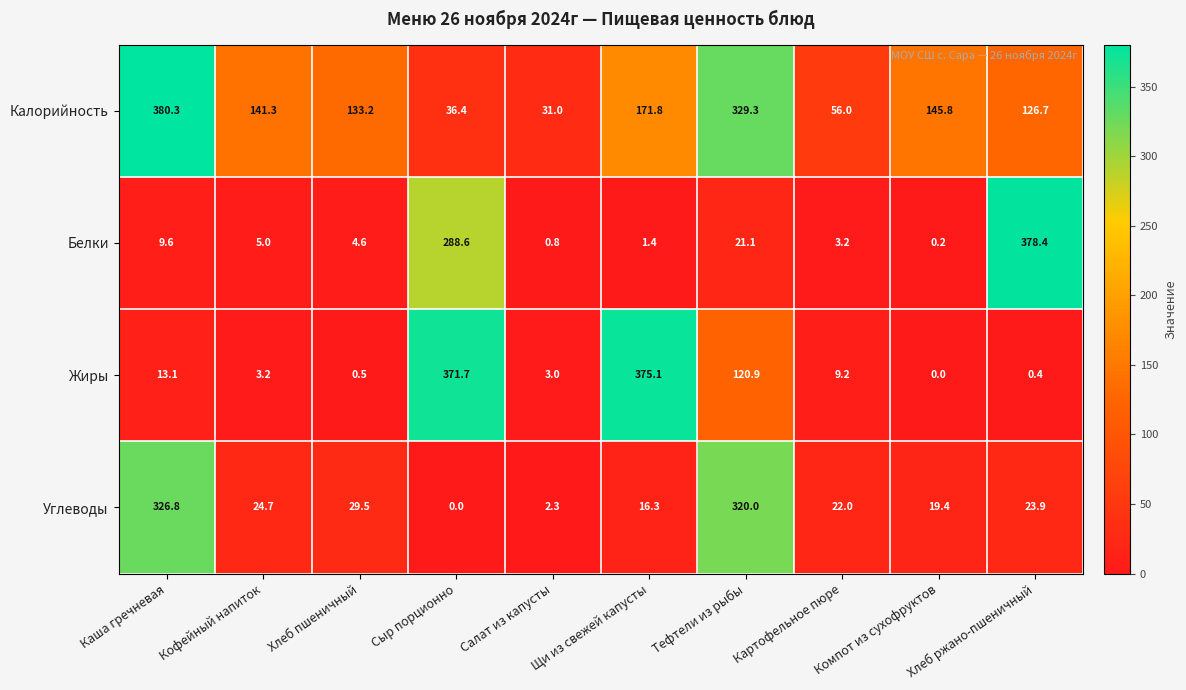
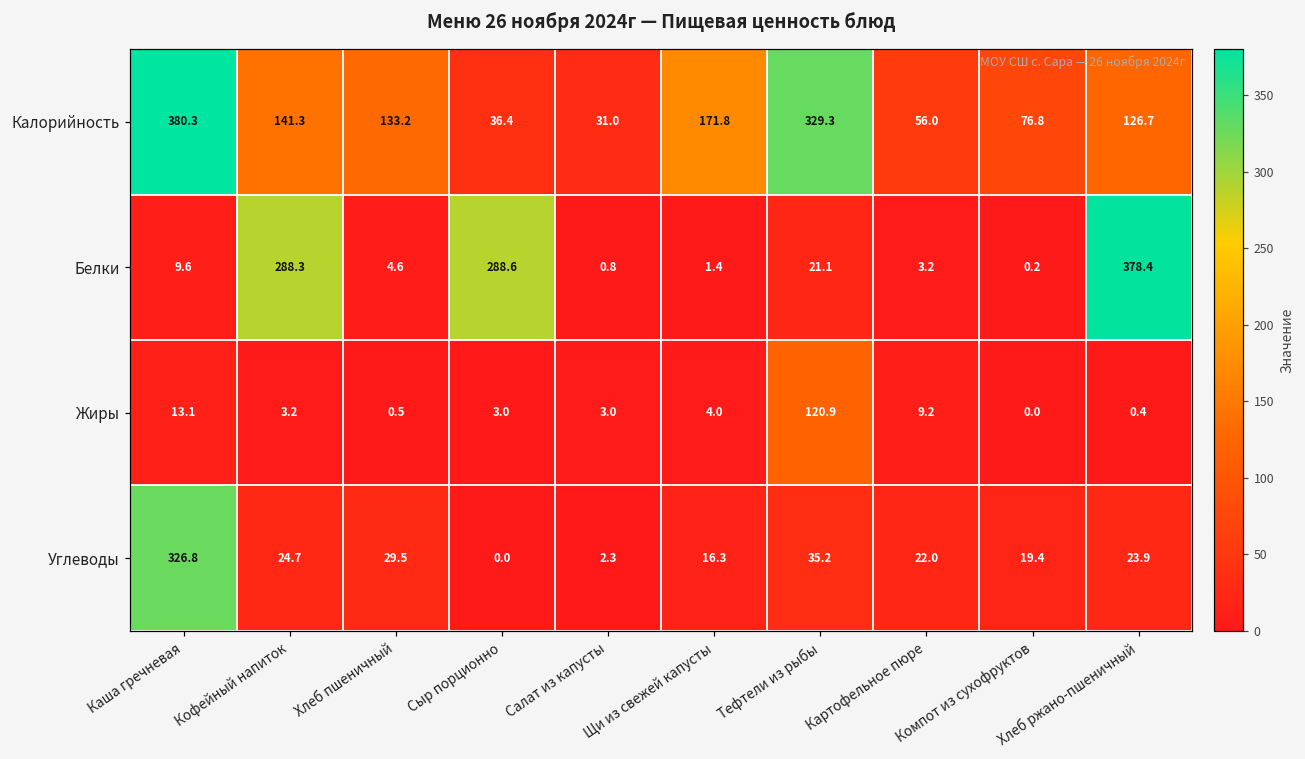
  {
    "Калорийность": {
      "Каша гречневая": 380.3,
      "Кофейный напиток": 141.3,
      "Хлеб пшеничный": 133.2,
      "Сыр порционно": 36.4,
      "Салат из капусты": 31.0,
      "Щи из свежей капусты": 171.8,
      "Тефтели из рыбы": 329.3,
      "Картофельное пюре": 56.0,
-     "Компот из сухофруктов": 145.8,
+     "Компот из сухофруктов": 76.8,
      "Хлеб ржано-пшеничный": 126.7
    },
    "Белки": {
      "Каша гречневая": 9.6,
-     "Кофейный напиток": 5.0,
+     "Кофейный напиток": 288.3,
      "Хлеб пшеничный": 4.6,
      "Сыр порционно": 288.6,
      "Салат из капусты": 0.8,
      "Щи из свежей капусты": 1.4,
      "Тефтели из рыбы": 21.1,
      "Картофельное пюре": 3.2,
      "Компот из сухофруктов": 0.2,
      "Хлеб ржано-пшеничный": 378.4
    },
    "Жиры": {
      "Каша гречневая": 13.1,
      "Кофейный напиток": 3.2,
      "Хлеб пшеничный": 0.5,
-     "Сыр порционно": 371.7,
+     "Сыр порционно": 3.0,
      "Салат из капусты": 3.0,
-     "Щи из свежей капусты": 375.1,
+     "Щи из свежей капусты": 4.0,
      "Тефтели из рыбы": 120.9,
      "Картофельное пюре": 9.2,
      "Компот из сухофруктов": 0.0,
      "Хлеб ржано-пшеничный": 0.4
    },
    "Углеводы": {
      "Каша гречневая": 326.8,
      "Кофейный напиток": 24.7,
      "Хлеб пшеничный": 29.5,
      "Сыр порционно": 0.0,
      "Салат из капусты": 2.3,
      "Щи из свежей капусты": 16.3,
-     "Тефтели из рыбы": 320.0,
+     "Тефтели из рыбы": 35.2,
      "Картофельное пюре": 22.0,
      "Компот из сухофруктов": 19.4,
      "Хлеб ржано-пшеничный": 23.9
    }
  }
